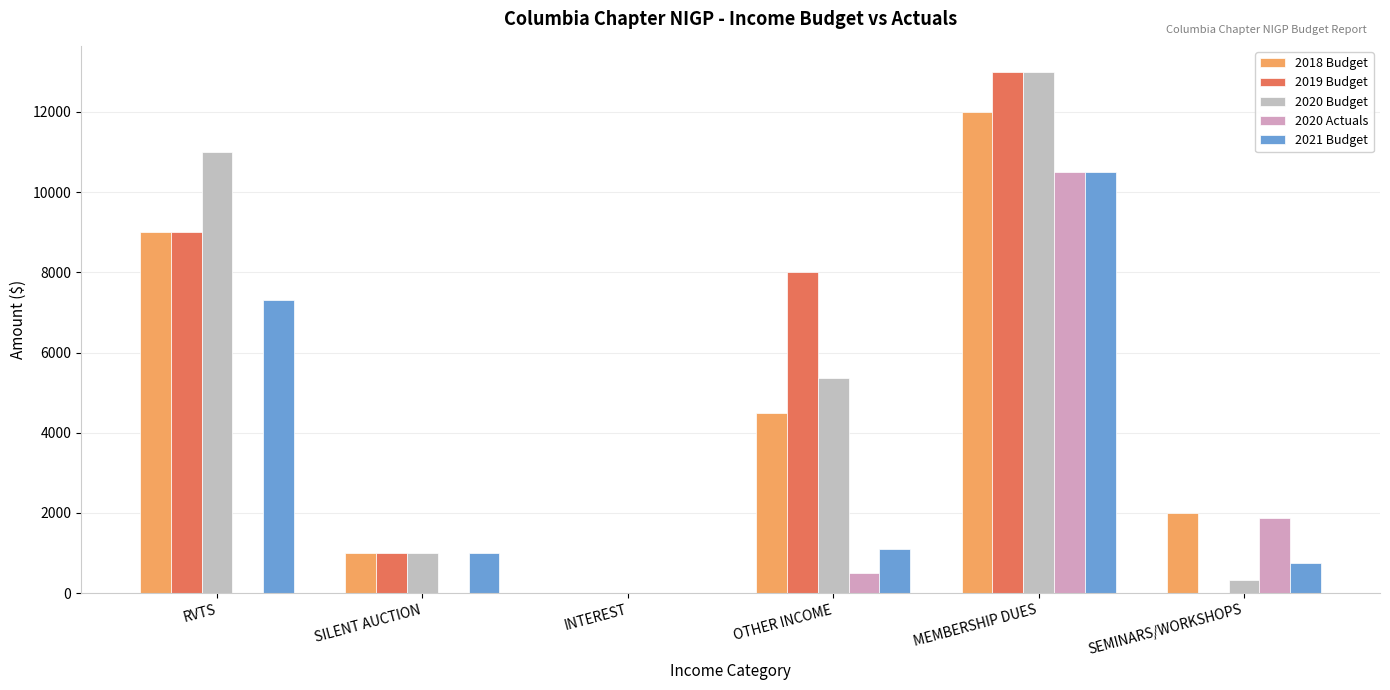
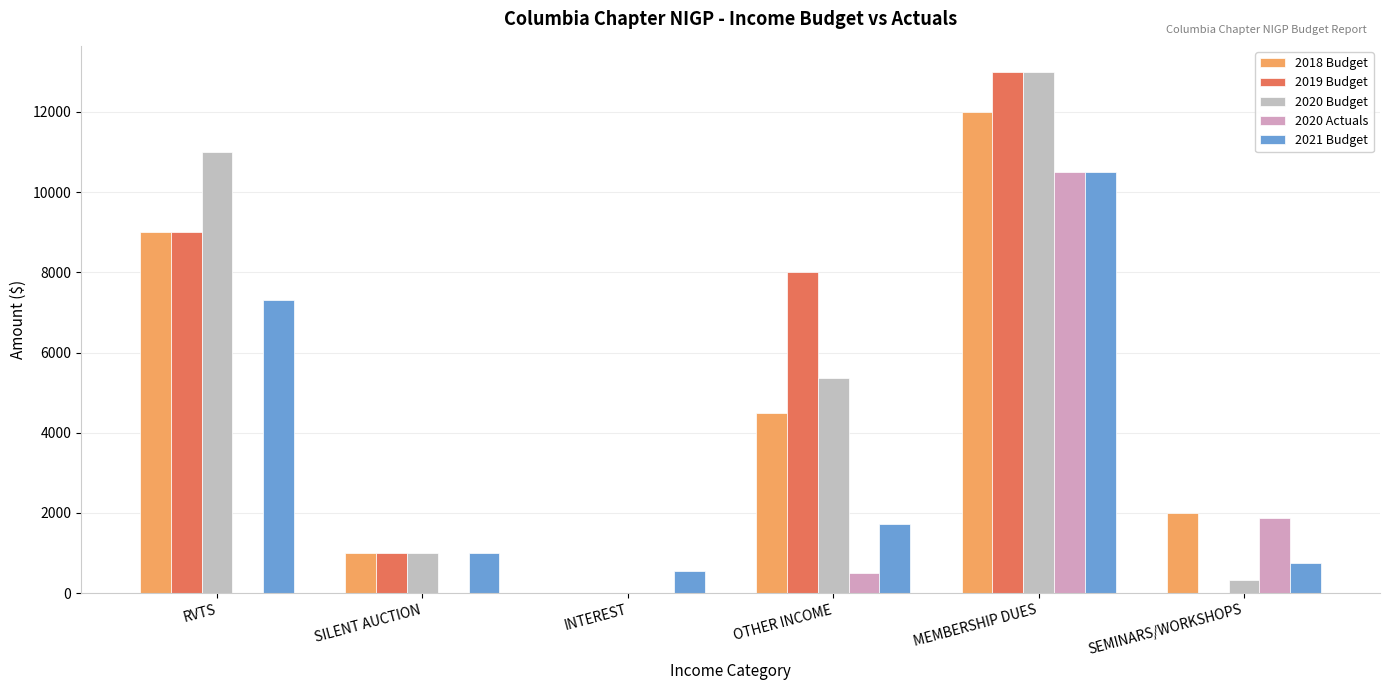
  {
    "2021 Budget": {
      "RVTS": 7300,
      "SILENT AUCTION": 1000,
-     "INTEREST": 0,
-     "OTHER INCOME": 1100,
+     "INTEREST": 500,
+     "OTHER INCOME": 1700,
      "MEMBERSHIP DUES": 10500,
      "SEMINARS/WORKSHOPS": 800
    }
  }
